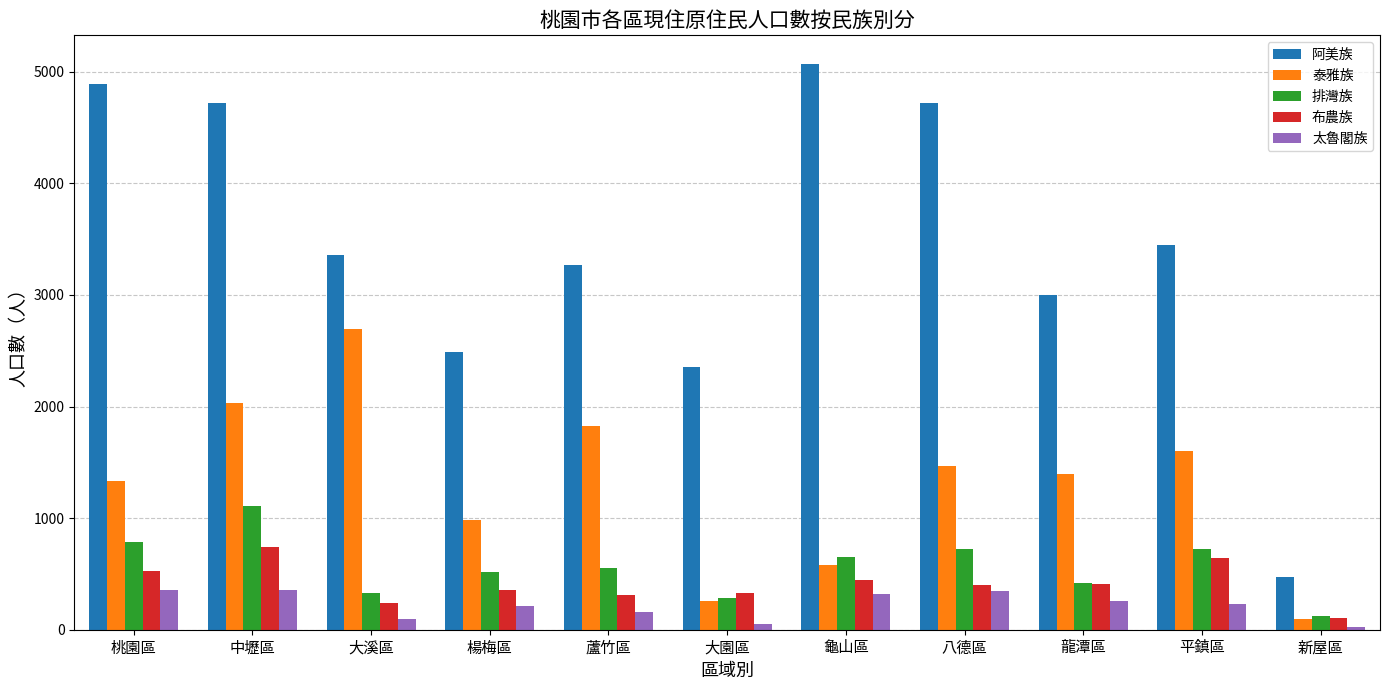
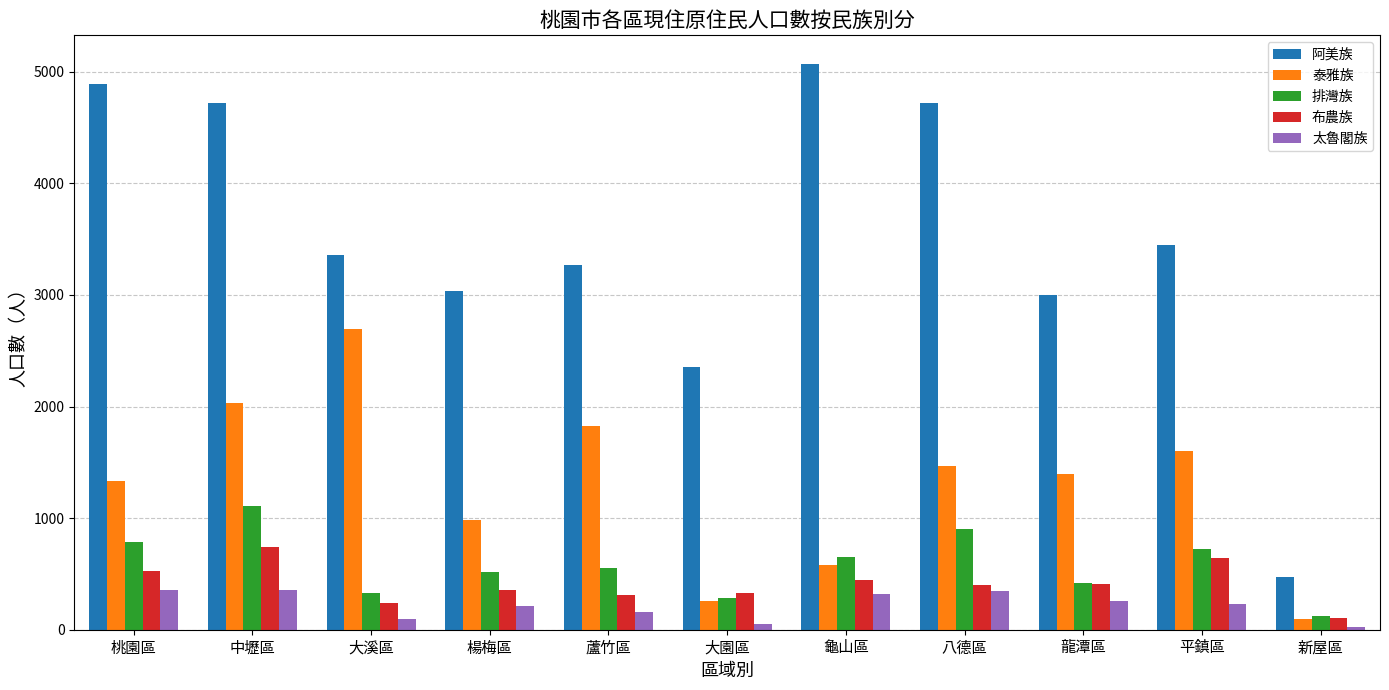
  {
    "阿美族": {
      "桃園區": 4890,
      "中壢區": 4720,
      "大溪區": 3360,
-     "楊梅區": 2490,
+     "楊梅區": 3040,
      "蘆竹區": 3260,
      "大園區": 2350,
      "龜山區": 5070,
      "八德區": 4720,
      "龍潭區": 3000,
      "平鎮區": 3450,
      "新屋區": 470
    },
    "泰雅族": {
      "桃園區": 1340,
      "中壢區": 2030,
      "大溪區": 2690,
      "楊梅區": 980,
      "蘆竹區": 1820,
      "大園區": 260,
      "龜山區": 580,
      "八德區": 1470,
      "龍潭區": 1400,
      "平鎮區": 1600,
      "新屋區": 100
    },
    "排灣族": {
      "桃園區": 780,
      "中壢區": 1110,
      "大溪區": 330,
      "楊梅區": 520,
      "蘆竹區": 560,
      "大園區": 290,
      "龜山區": 650,
-     "八德區": 730,
+     "八德區": 910,
      "龍潭區": 420,
      "平鎮區": 730,
      "新屋區": 120
    },
    "布農族": {
      "桃園區": 530,
      "中壢區": 740,
      "大溪區": 240,
      "楊梅區": 350,
      "蘆竹區": 310,
      "大園區": 330,
      "龜山區": 450,
      "八德區": 410,
      "龍潭區": 410,
      "平鎮區": 640,
      "新屋區": 100
    },
    "太魯閣族": {
      "桃園區": 350,
      "中壢區": 360,
      "大溪區": 90,
      "楊梅區": 210,
      "蘆竹區": 160,
      "大園區": 50,
      "龜山區": 320,
      "八德區": 350,
      "龍潭區": 260,
      "平鎮區": 230,
      "新屋區": 30
    }
  }
